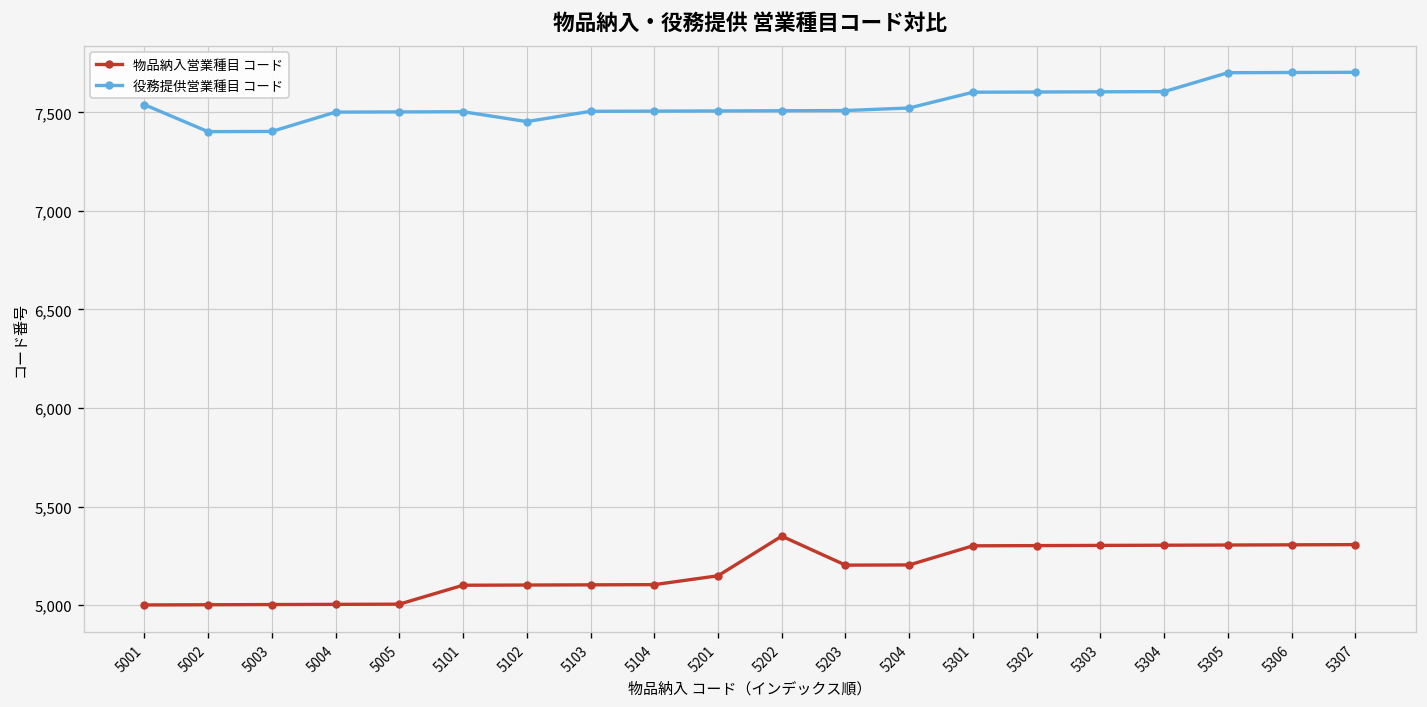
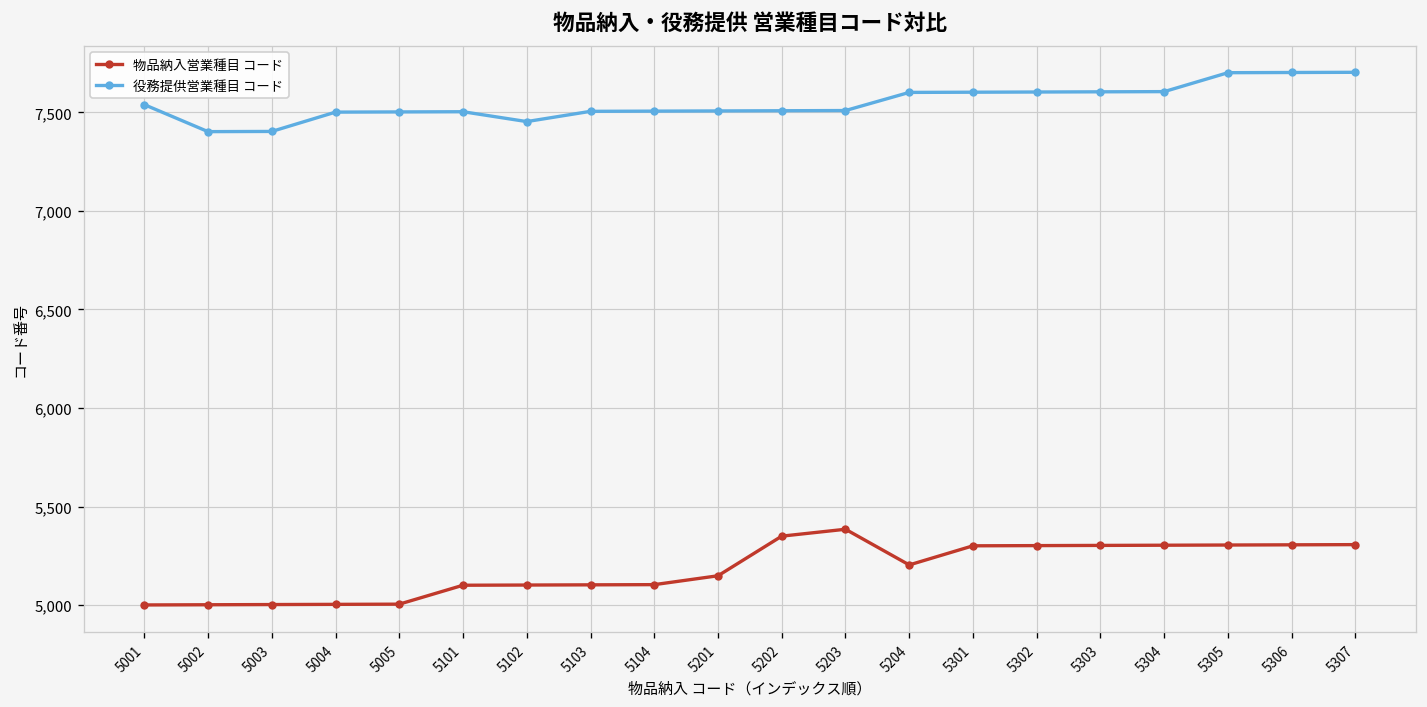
  {
    "物品納入営業種目 コード": {
      "5001": "5,000",
      "5002": "5,000",
      "5003": "5,000",
      "5004": "5,000",
      "5005": "5,010",
      "5101": "5,100",
      "5102": "5,100",
      "5103": "5,100",
      "5104": "5,100",
      "5201": "5,150",
      "5202": "5,350",
-     "5203": "5,200",
+     "5203": "5,390",
      "5204": "5,200",
      "5301": "5,300",
      "5302": "5,300",
      "5303": "5,300",
      "5304": "5,300",
      "5305": "5,310",
      "5306": "5,310",
      "5307": "5,310"
    },
    "役務提供営業種目 コード": {
      "5001": "7,540",
      "5002": "7,400",
      "5003": "7,400",
      "5004": "7,500",
      "5005": "7,500",
      "5101": "7,500",
      "5102": "7,450",
      "5103": "7,510",
      "5104": "7,510",
      "5201": "7,510",
      "5202": "7,510",
      "5203": "7,510",
-     "5204": "7,520",
+     "5204": "7,600",
      "5301": "7,600",
      "5302": "7,600",
      "5303": "7,600",
      "5304": "7,610",
      "5305": "7,700",
      "5306": "7,700",
      "5307": "7,700"
    }
  }
